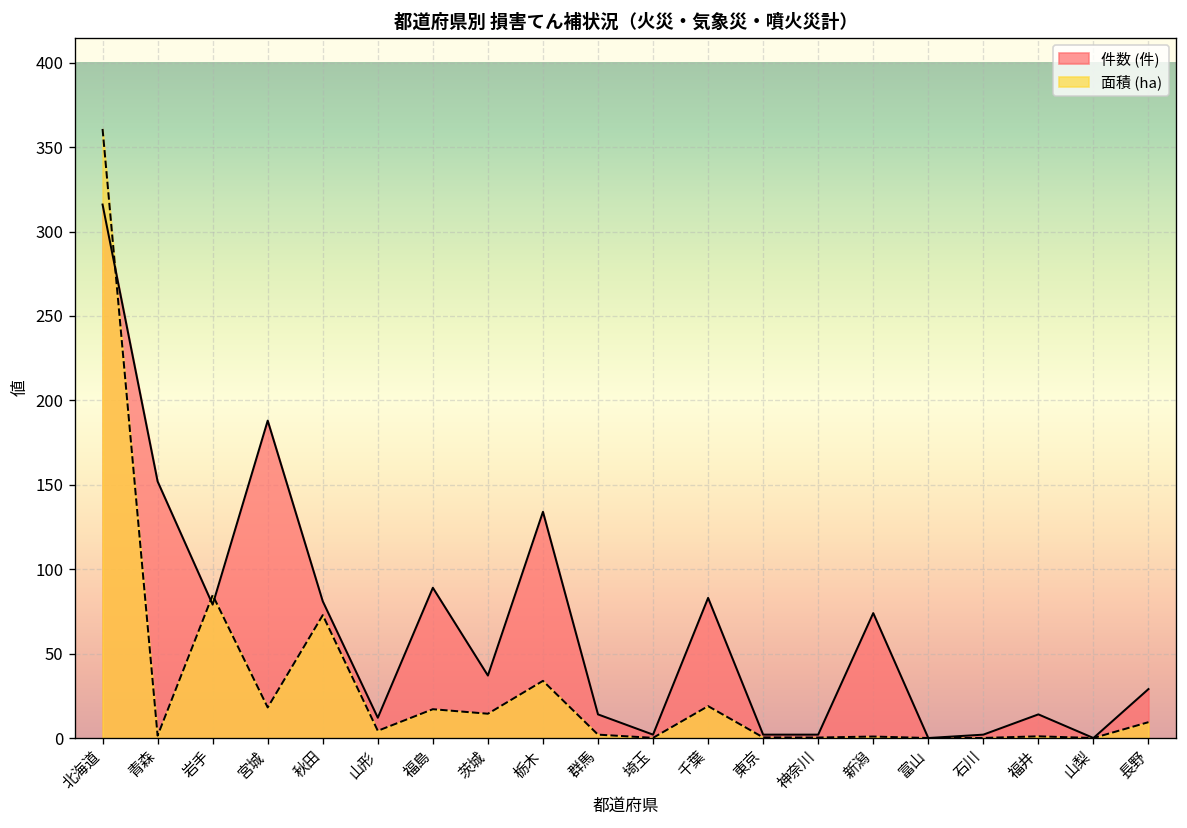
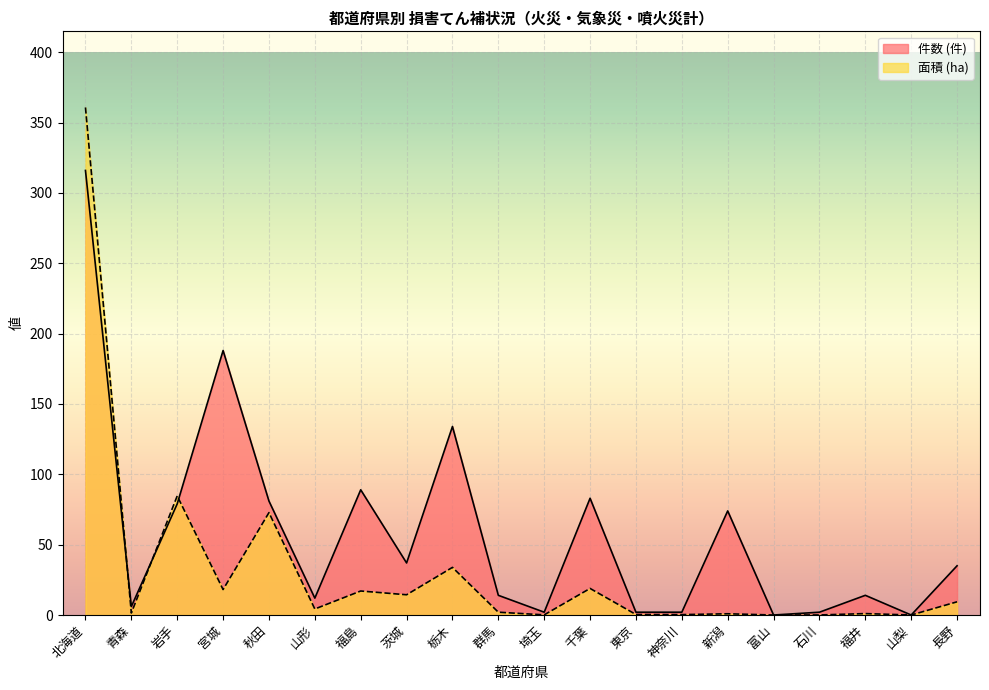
  {
    "件数 (件)": {
      "北海道": 316,
-     "青森": 152,
+     "青森": 6,
      "岩手": 79,
      "宮城": 188,
      "秋田": 81,
      "山形": 12,
      "福島": 89,
      "茨城": 37,
      "栃木": 134,
      "群馬": 14,
      "埼玉": 2,
      "千葉": 83,
      "新潟": 74,
      "石川": 2,
      "福井": 14,
-     "長野": 29
+     "長野": 35
    },
    "面積 (ha)": {
      "北海道": 361,
      "青森": 1,
      "岩手": 85,
      "宮城": 18,
      "秋田": 73,
      "山形": 4,
      "福島": 17,
      "茨城": 14,
      "栃木": 34,
      "群馬": 2,
      "埼玉": 0,
      "千葉": 19,
      "新潟": 1,
      "石川": 0,
      "福井": 1,
      "長野": 9
    }
  }
